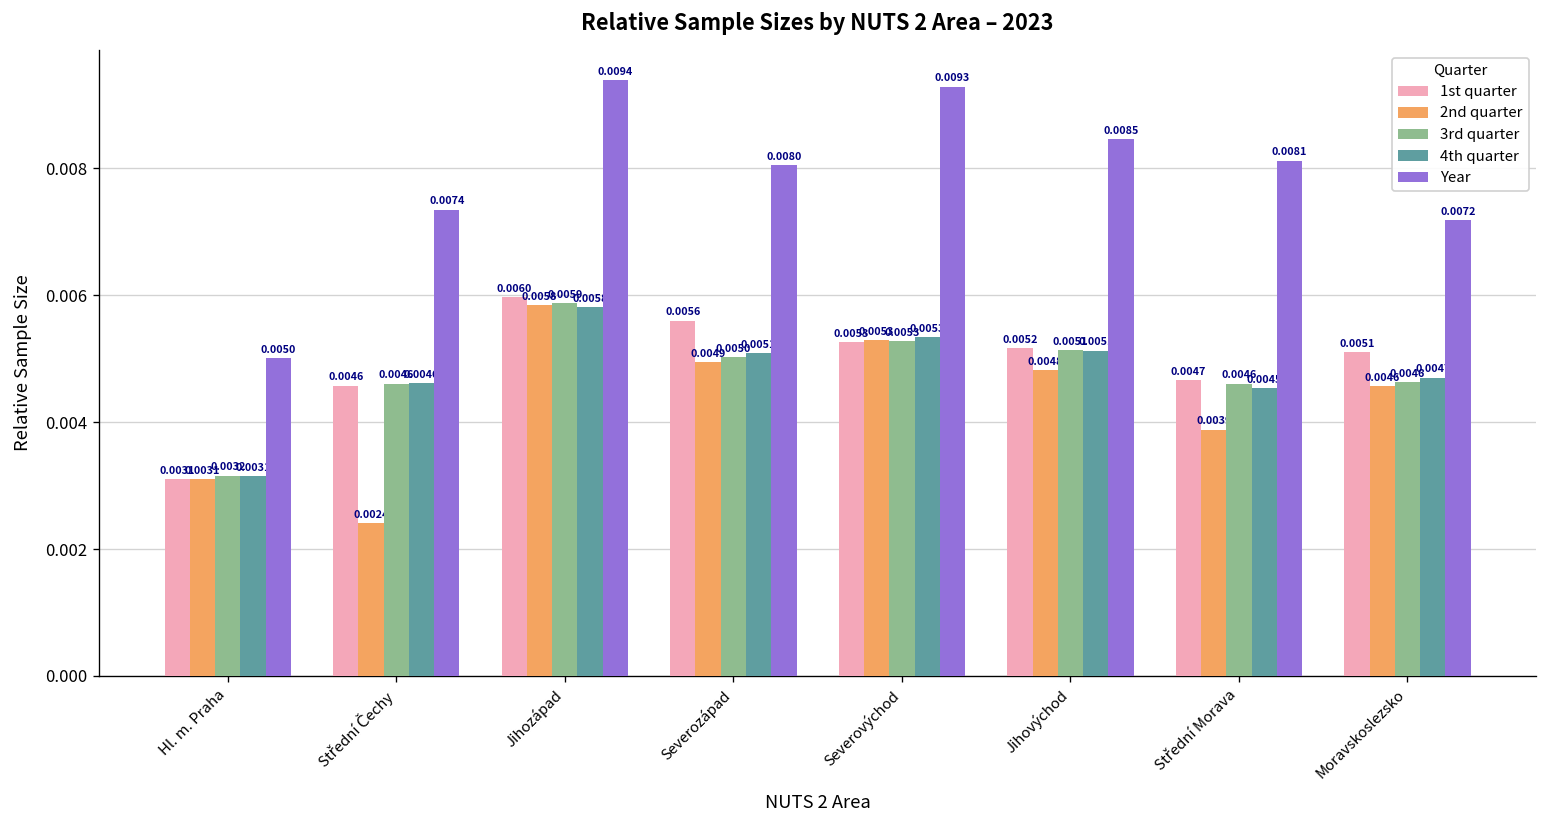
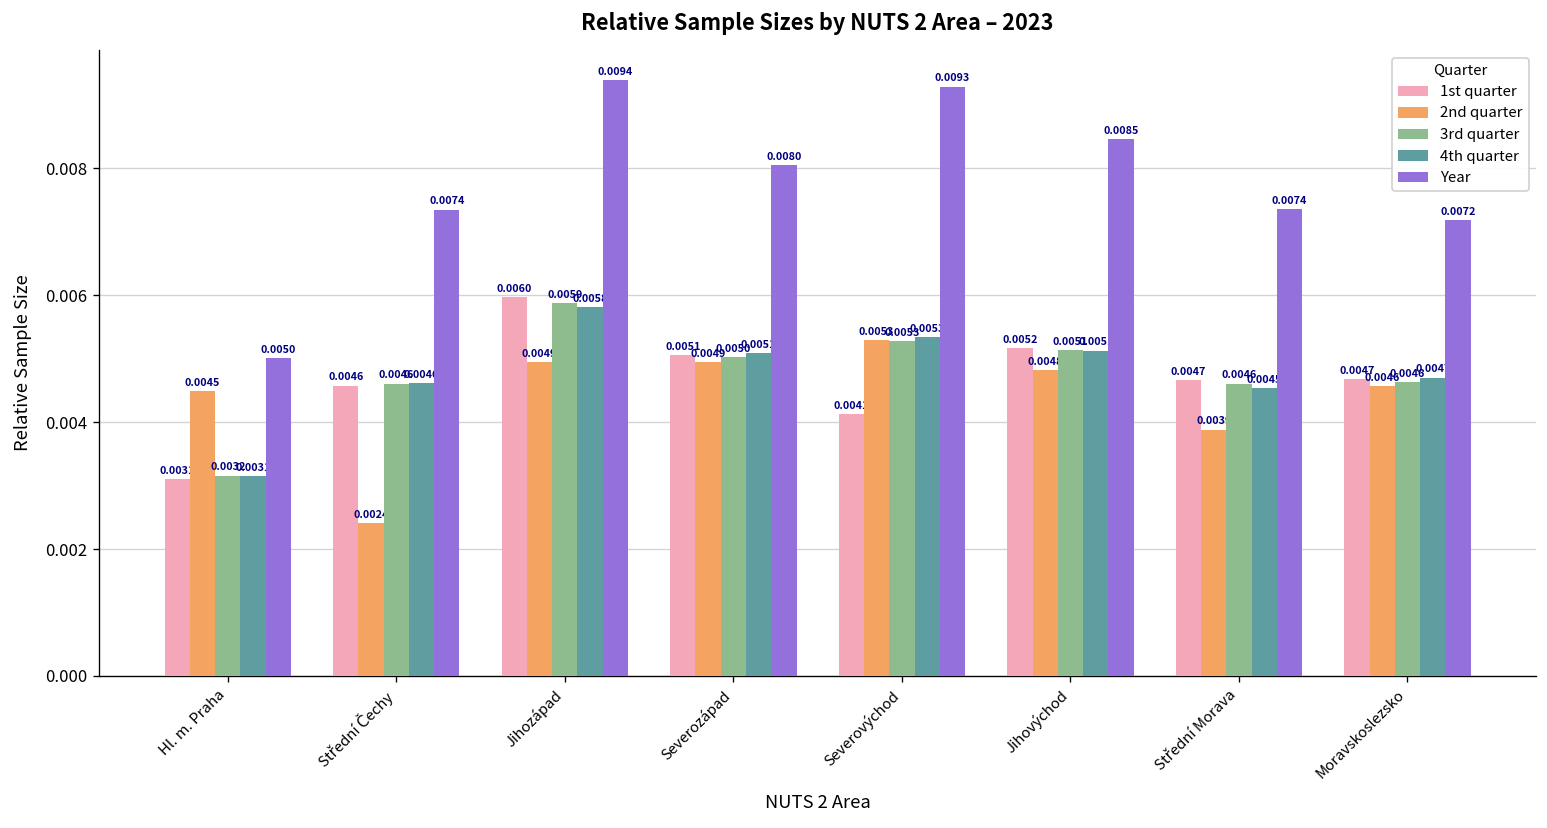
  {
    "1st quarter": {
      "Střední Čechy": 0.0046,
      "Jihozápad": 0.0060,
-     "Severozápad": 0.0056,
-     "Severovýchod": 0.0053,
+     "Severozápad": 0.0051,
+     "Severovýchod": 0.0041,
      "Jihovýchod": 0.0052,
      "Střední Morava": 0.0047,
-     "Moravskoslezsko": 0.0051
+     "Moravskoslezsko": 0.0047
    },
    "2nd quarter": {
-     "Hl. m. Praha": 0.0031,
+     "Hl. m. Praha": 0.0045,
      "Střední Čechy": 0.0024,
-     "Jihozápad": 0.0058,
+     "Jihozápad": 0.0049,
      "Jihovýchod": 0.0048,
      "Střední Morava": 0.0039
    },
    "Year": {
      "Hl. m. Praha": 0.0050,
      "Střední Čechy": 0.0074,
      "Jihozápad": 0.0094,
      "Severozápad": 0.0080,
      "Severovýchod": 0.0093,
      "Jihovýchod": 0.0085,
-     "Střední Morava": 0.0081,
+     "Střední Morava": 0.0074,
      "Moravskoslezsko": 0.0072
    }
  }
